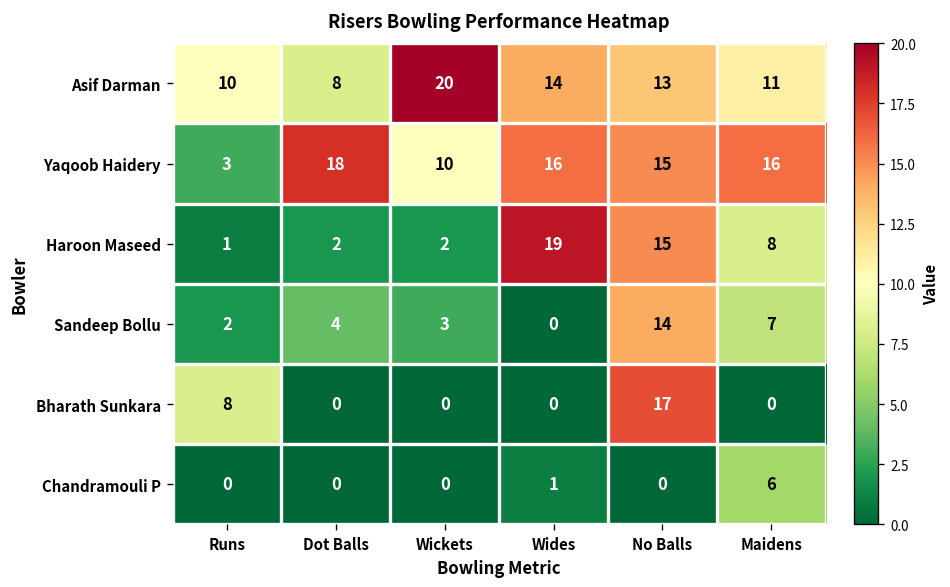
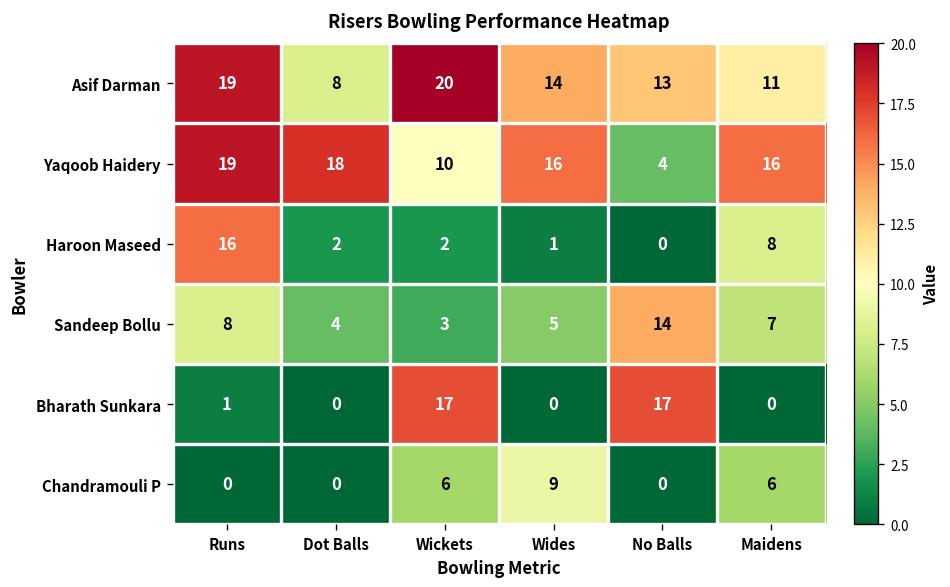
  {
    "Asif Darman": {
-     "Runs": 10,
+     "Runs": 19,
      "Dot Balls": 8,
      "Wickets": 20,
      "Wides": 14,
      "No Balls": 13,
      "Maidens": 11
    },
    "Yaqoob Haidery": {
-     "Runs": 3,
+     "Runs": 19,
      "Dot Balls": 18,
      "Wickets": 10,
      "Wides": 16,
-     "No Balls": 15,
+     "No Balls": 4,
      "Maidens": 16
    },
    "Haroon Maseed": {
-     "Runs": 1,
+     "Runs": 16,
      "Dot Balls": 2,
      "Wickets": 2,
-     "Wides": 19,
-     "No Balls": 15,
+     "Wides": 1,
+     "No Balls": 0,
      "Maidens": 8
    },
    "Sandeep Bollu": {
-     "Runs": 2,
+     "Runs": 8,
      "Dot Balls": 4,
      "Wickets": 3,
-     "Wides": 0,
+     "Wides": 5,
      "No Balls": 14,
      "Maidens": 7
    },
    "Bharath Sunkara": {
-     "Runs": 8,
+     "Runs": 1,
      "Dot Balls": 0,
-     "Wickets": 0,
+     "Wickets": 17,
      "Wides": 0,
      "No Balls": 17,
      "Maidens": 0
    },
    "Chandramouli P": {
      "Runs": 0,
      "Dot Balls": 0,
-     "Wickets": 0,
-     "Wides": 1,
+     "Wickets": 6,
+     "Wides": 9,
      "No Balls": 0,
      "Maidens": 6
    }
  }
